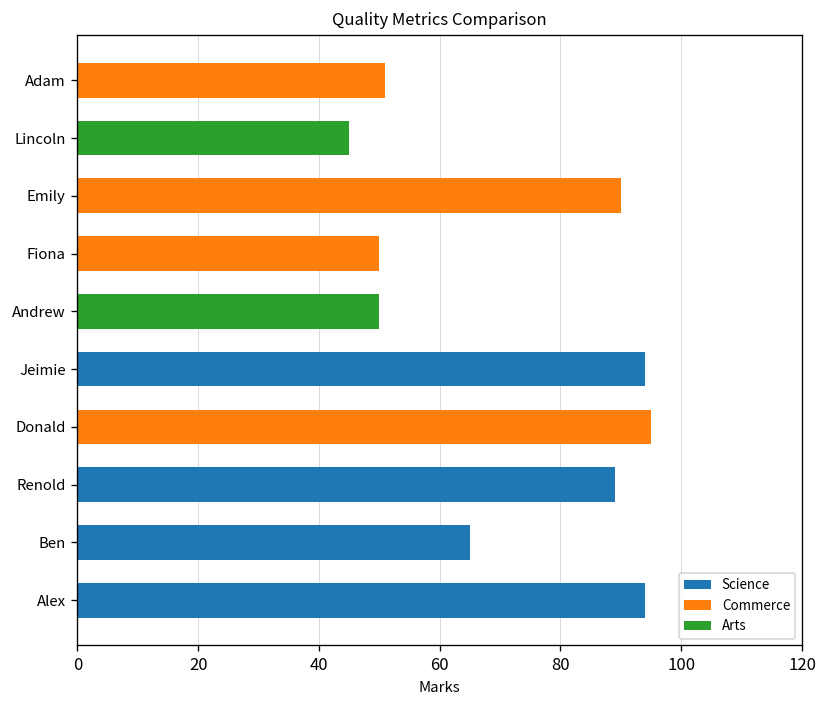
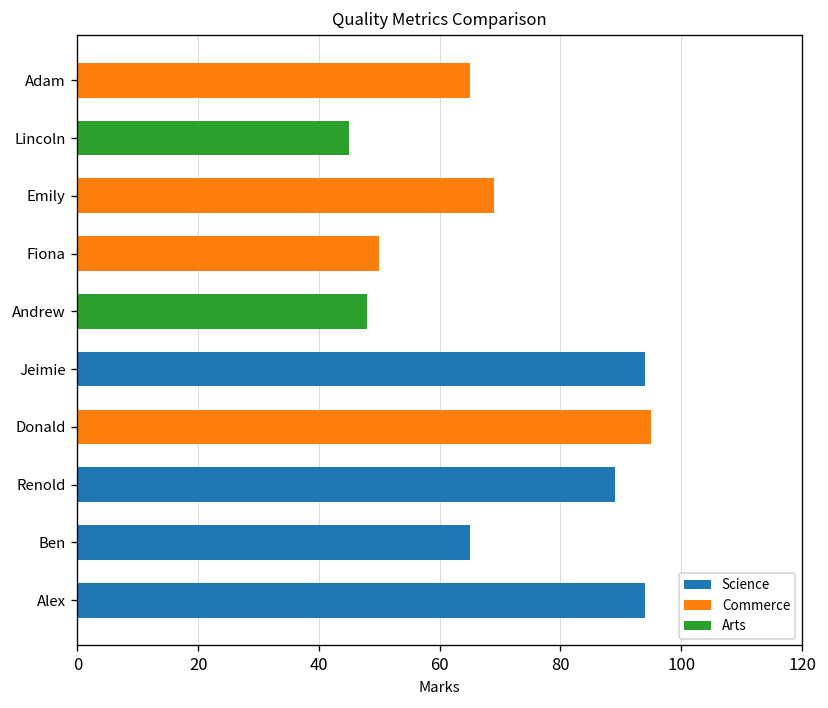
  {
-   "Adam": 51,
+   "Adam": 65,
    "Lincoln": 45,
-   "Emily": 90,
+   "Emily": 69,
    "Fiona": 50,
-   "Andrew": 50,
+   "Andrew": 48,
    "Jeimie": 94,
    "Donald": 95,
    "Renold": 89,
    "Ben": 65,
    "Alex": 94
  }
